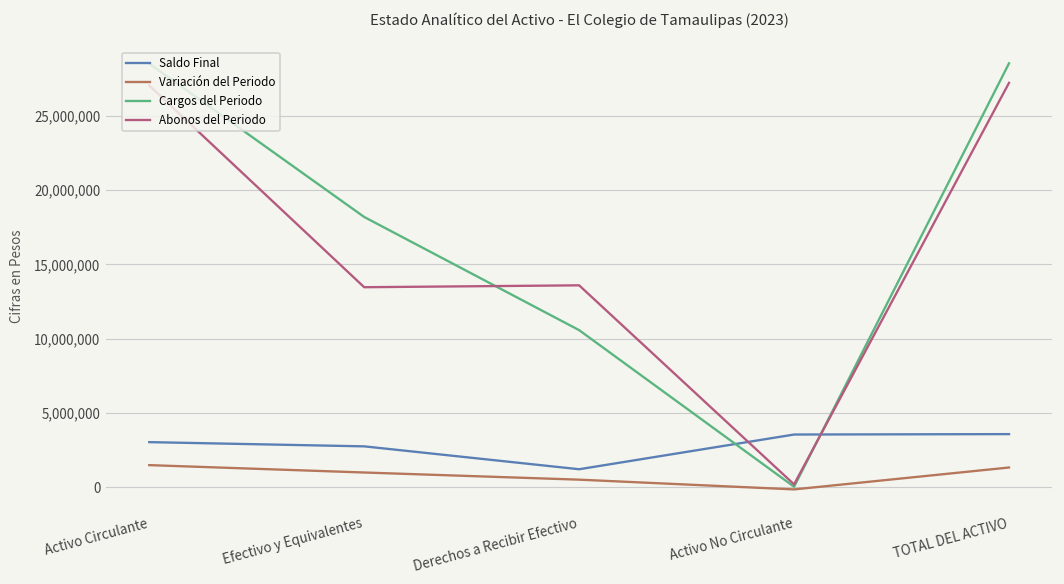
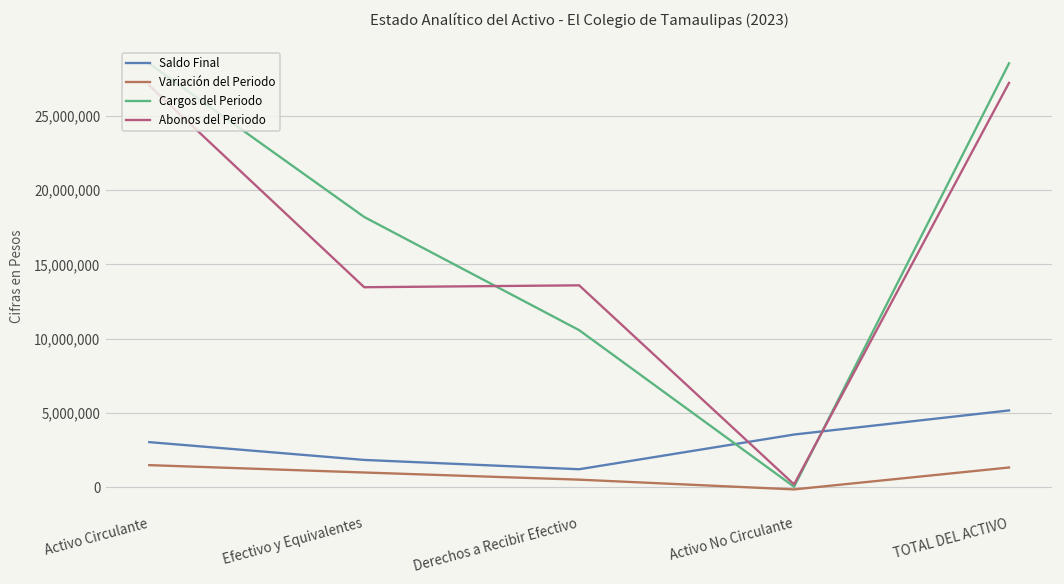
  {
    "Saldo Final": {
      "Activo Circulante": "3,000,000",
-     "Efectivo y Equivalentes": "2,700,000",
+     "Efectivo y Equivalentes": "1,800,000",
      "Derechos a Recibir Efectivo": "1,200,000",
      "Activo No Circulante": "3,500,000",
-     "TOTAL DEL ACTIVO": "3,600,000"
+     "TOTAL DEL ACTIVO": "5,200,000"
    },
    "Cargos del Periodo": {
      "Efectivo y Equivalentes": "18,200,000",
      "Derechos a Recibir Efectivo": "10,600,000",
      "TOTAL DEL ACTIVO": "28,500,000"
    }
  }
